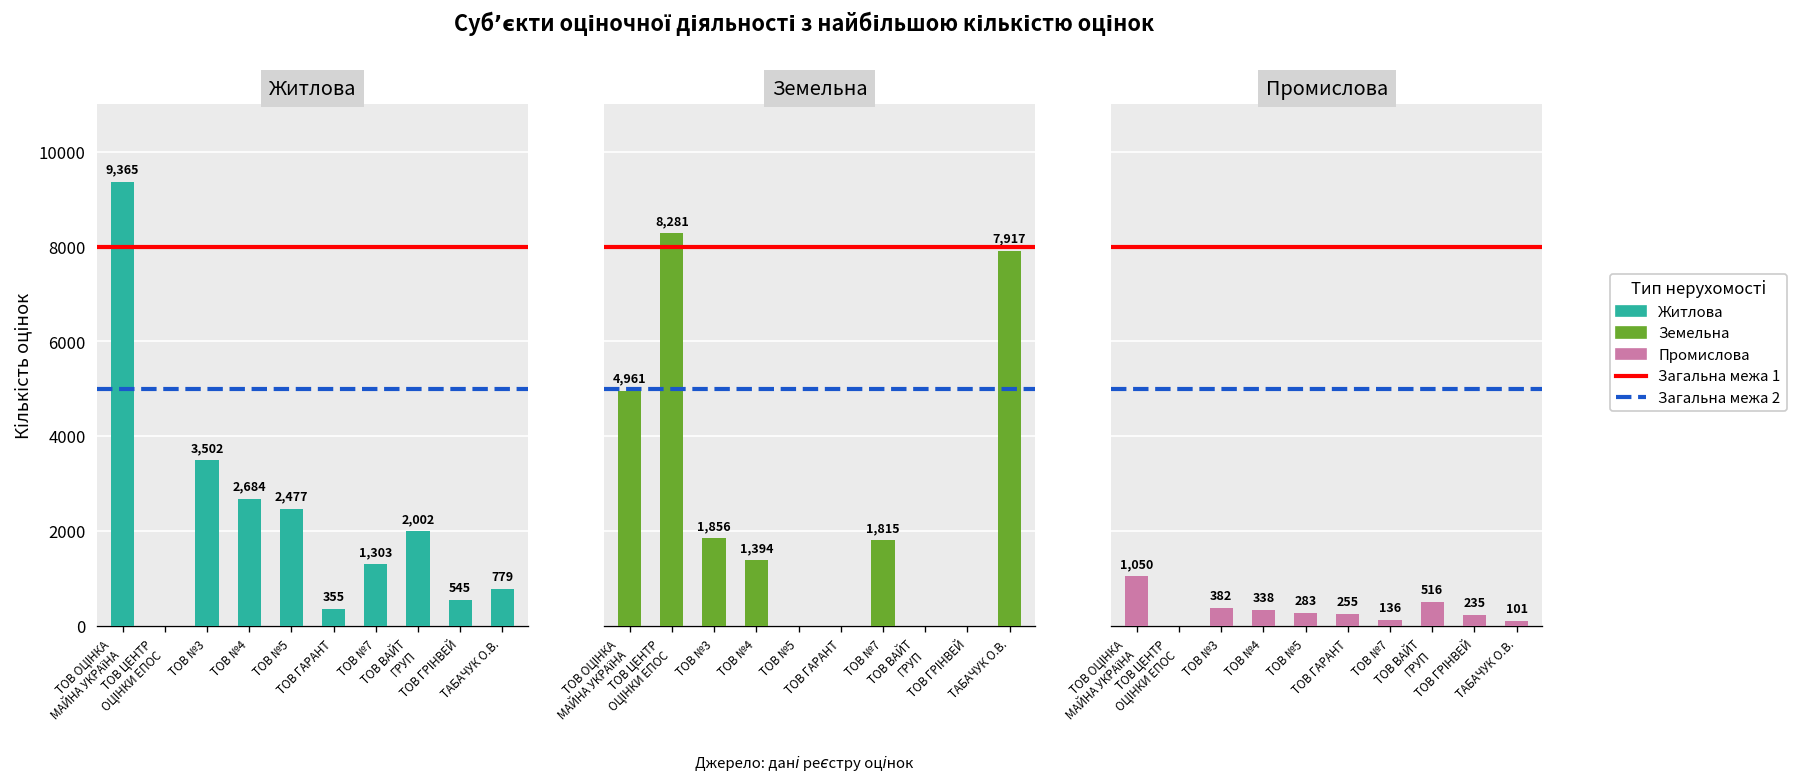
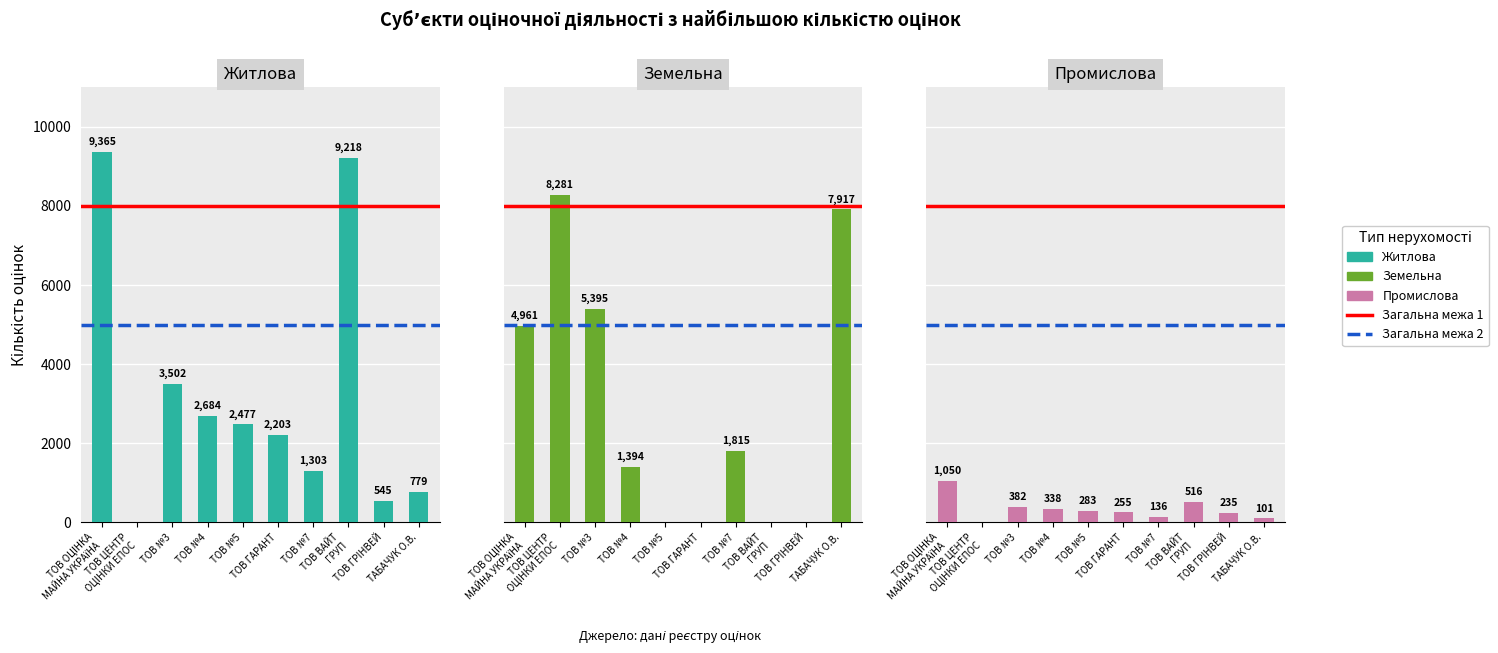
  {
    "Житлова": {
      "ТОВ ОЦІНКА МАЙНА УКРАїНА": "9,365",
      "ТОВ №3": "3,502",
      "ТОВ №4": "2,684",
      "ТОВ №5": "2,477",
-     "ТОВ ГАРАНТ": "355",
+     "ТОВ ГАРАНТ": "2,203",
      "ТОВ №7": "1,303",
-     "ТОВ ВАЙТ ГРУП": "2,002",
+     "ТОВ ВАЙТ ГРУП": "9,218",
      "ТОВ ГРІНВЕЙ": "545",
      "ТАБАЧУК О.В.": "779"
    },
    "Земельна": {
      "ТОВ ОЦІНКА МАЙНА УКРАїНА": "4,961",
      "ТОВ ЦЕНТР ОЦІНКИ ЕПОС": "8,281",
-     "ТОВ №3": "1,856",
+     "ТОВ №3": "5,395",
      "ТОВ №4": "1,394",
      "ТОВ №7": "1,815",
      "ТАБАЧУК О.В.": "7,917"
    },
    "Промислова": {
      "ТОВ ОЦІНКА МАЙНА УКРАїНА": "1,050",
      "ТОВ №3": "382",
      "ТОВ №4": "338",
      "ТОВ №5": "283",
      "ТОВ ГАРАНТ": "255",
      "ТОВ №7": "136",
      "ТОВ ВАЙТ ГРУП": "516",
      "ТОВ ГРІНВЕЙ": "235",
      "ТАБАЧУК О.В.": "101"
    }
  }
